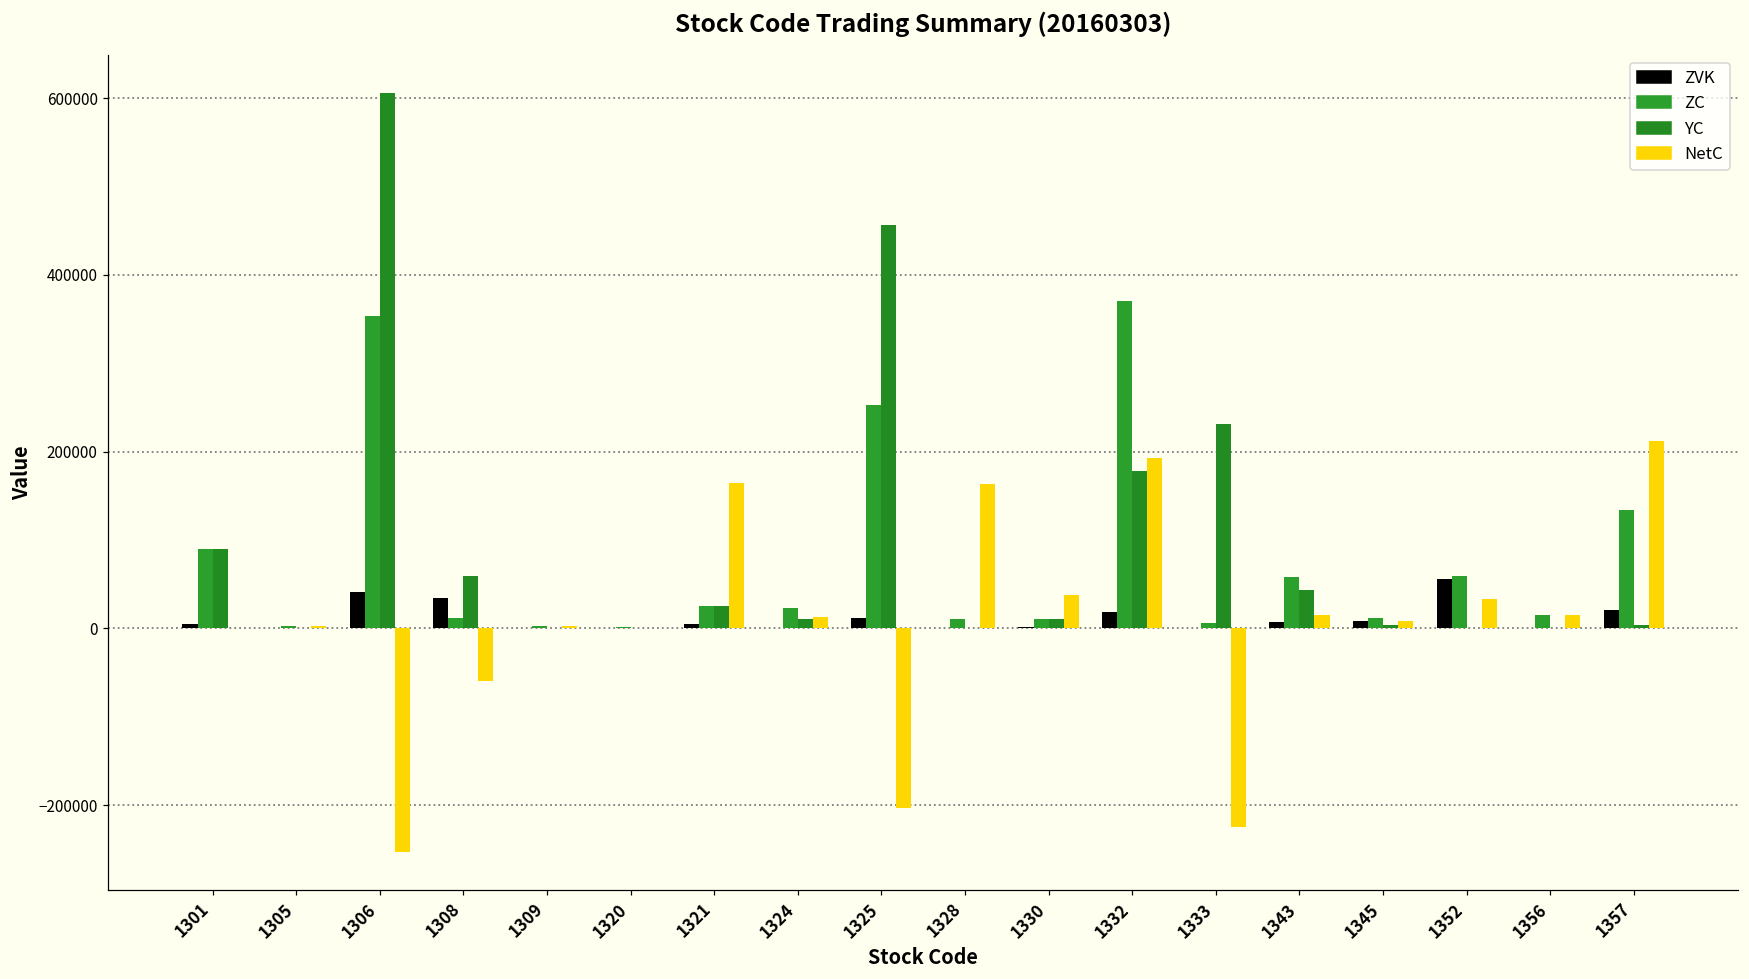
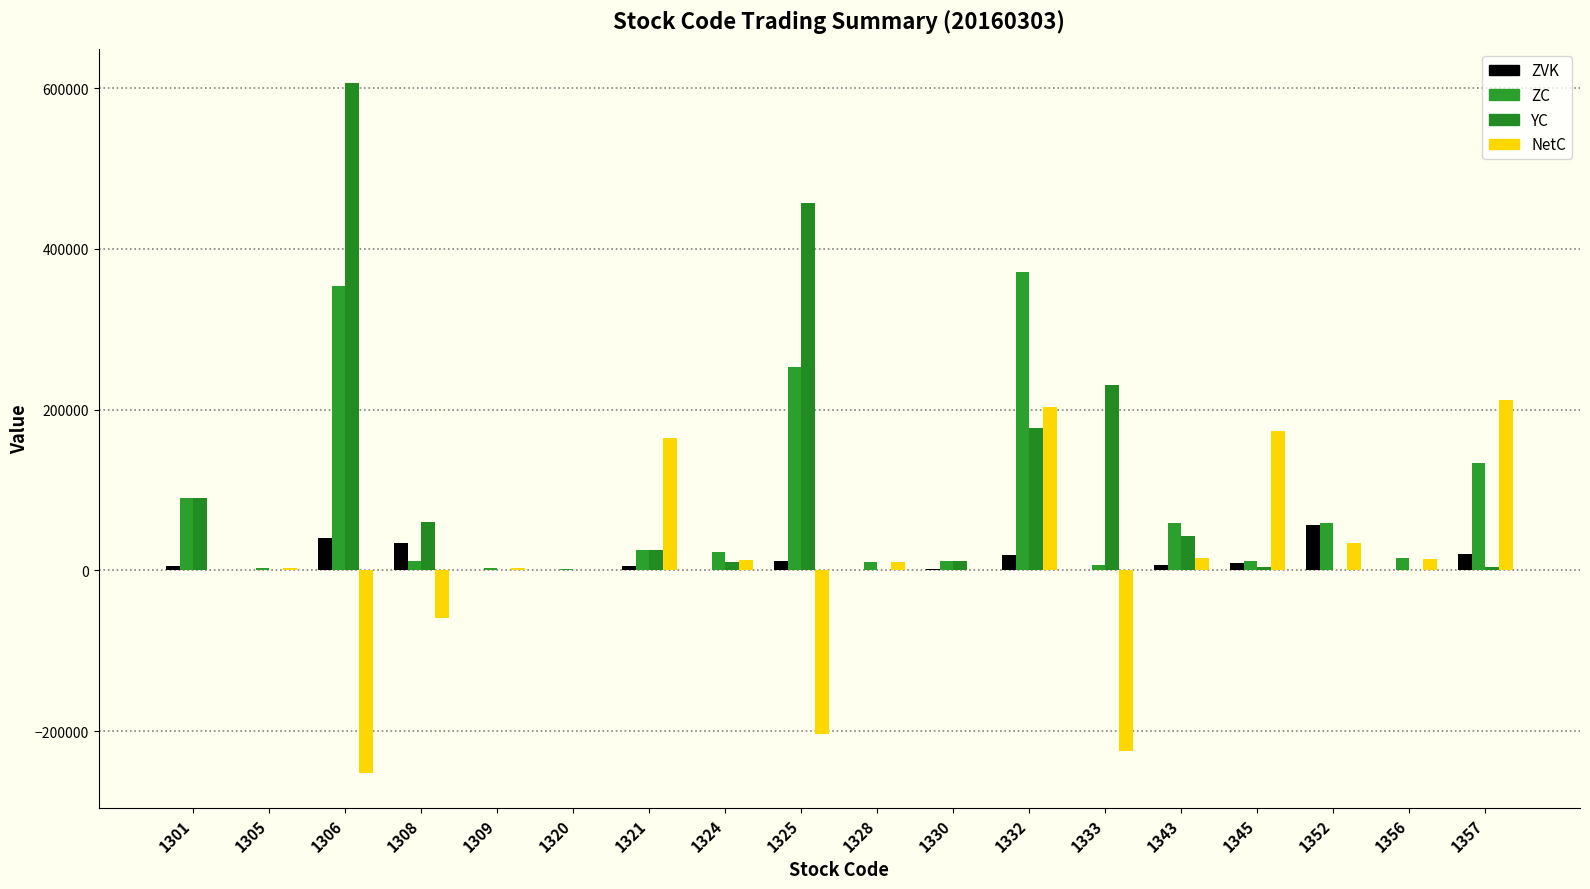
  {
    "ZVK": {
      "1301": 10000,
      "1306": 40000,
      "1308": 30000,
      "1309": 0,
      "1321": 10000,
      "1324": 0,
      "1325": 10000,
      "1332": 20000,
      "1343": 10000,
      "1345": 10000,
      "1352": 60000,
      "1357": 20000
    },
    "NetC": {
      "1301": 0,
      "1306": -250000,
      "1308": -60000,
      "1321": 160000,
      "1324": 10000,
      "1325": -200000,
-     "1328": 160000,
-     "1330": 40000,
-     "1332": 190000,
+     "1328": 10000,
+     "1330": 0,
+     "1332": 200000,
      "1333": -220000,
      "1343": 20000,
-     "1345": 10000,
+     "1345": 170000,
      "1352": 30000,
      "1356": 10000,
      "1357": 210000
    }
  }
